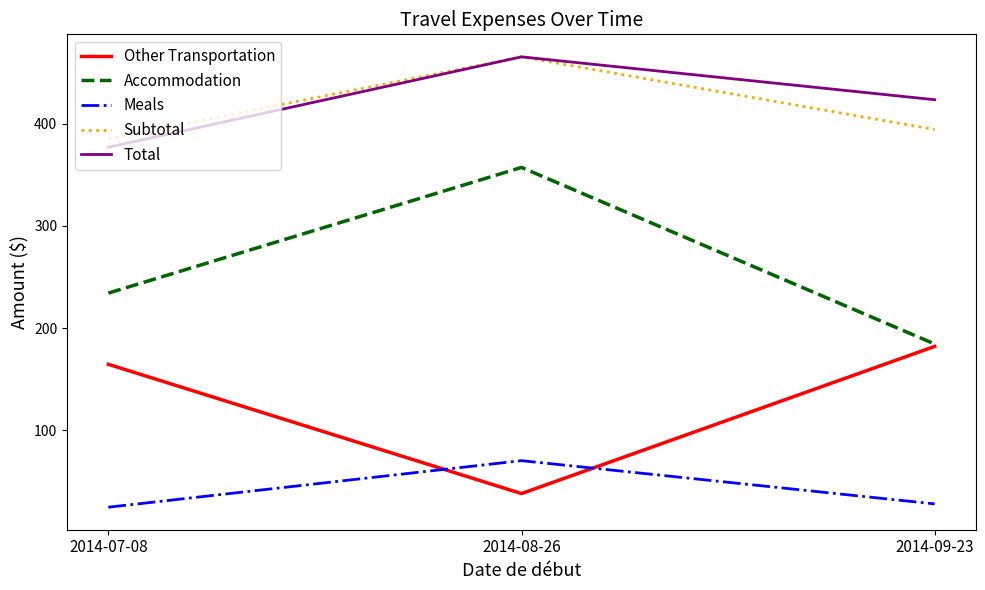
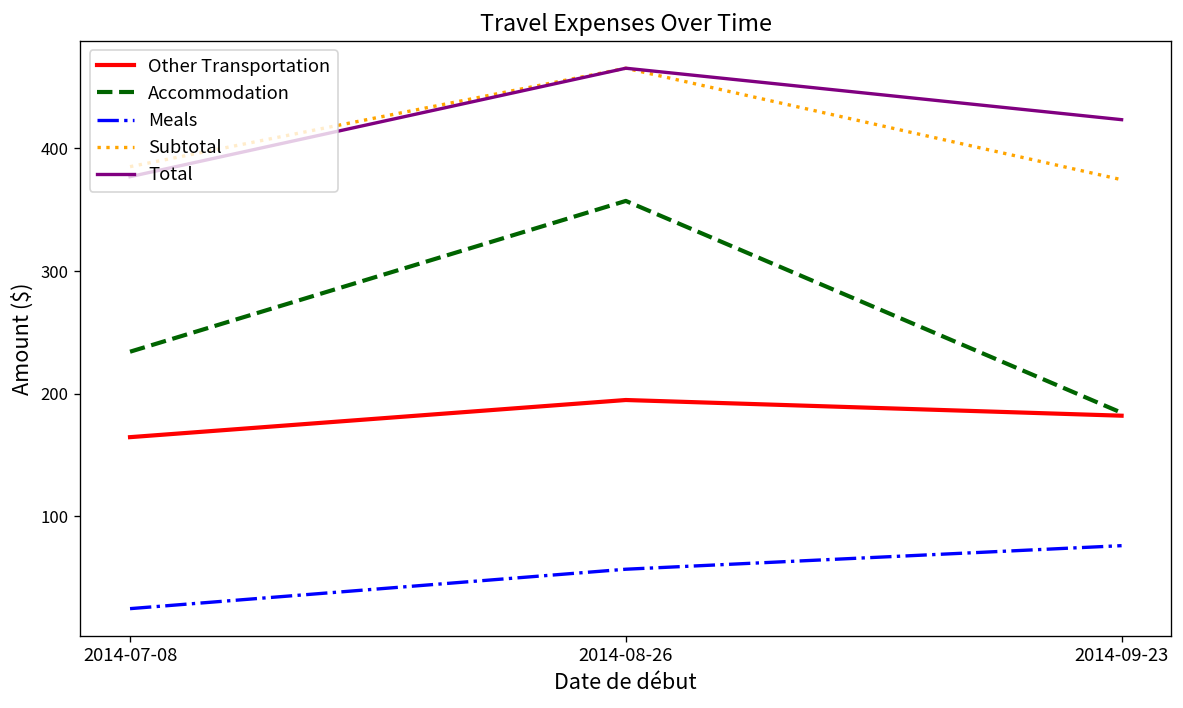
  {
    "Other Transportation": {
      "2014-07-08": 165,
-     "2014-08-26": 38
+     "2014-08-26": 195
    },
    "Accommodation": {
      "2014-07-08": 234,
      "2014-08-26": 357
    },
    "Meals": {
      "2014-07-08": 25,
-     "2014-08-26": 70,
-     "2014-09-23": 28
+     "2014-08-26": 57,
+     "2014-09-23": 76
    },
    "Subtotal": {
-     "2014-09-23": 394
+     "2014-09-23": 374
    },
    "Total": {
      "2014-09-23": 423
    }
  }
